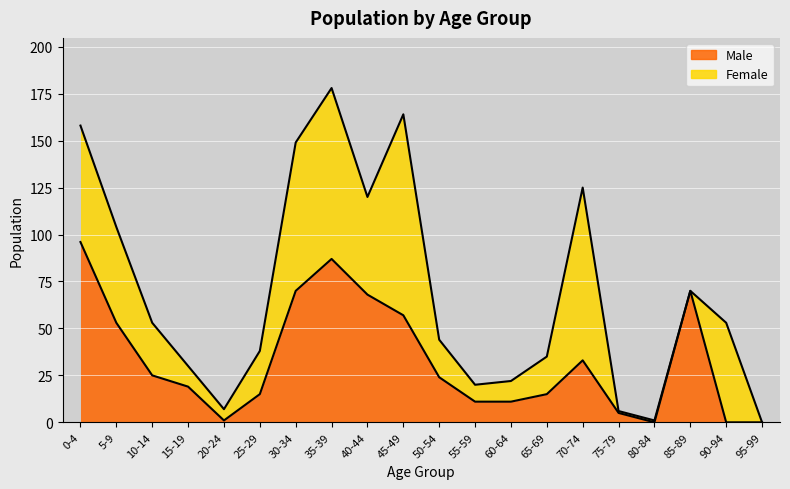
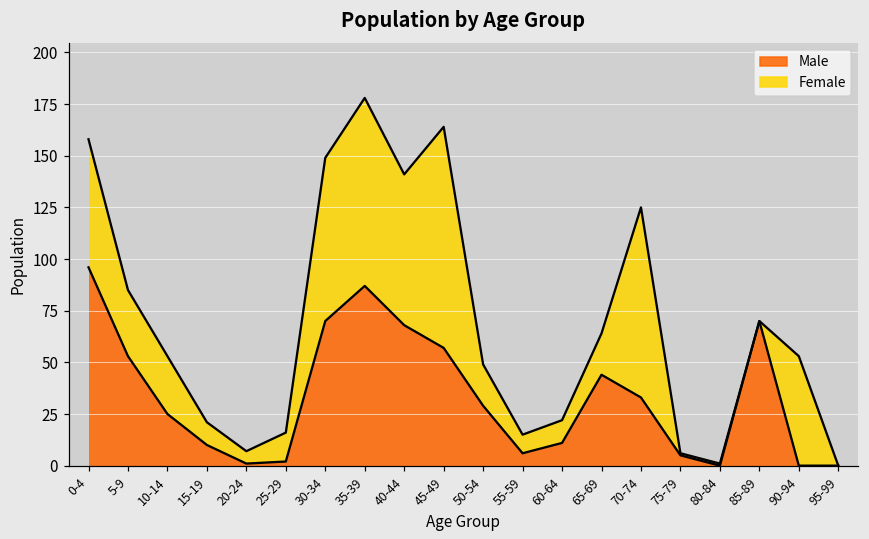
  {
    "Male": {
      "0-4": 96,
      "5-9": 53,
      "10-14": 25,
-     "15-19": 19,
+     "15-19": 10,
      "20-24": 1,
-     "25-29": 15,
+     "25-29": 2,
      "30-34": 70,
      "35-39": 87,
      "40-44": 68,
      "45-49": 57,
-     "50-54": 24,
-     "55-59": 11,
+     "50-54": 29,
+     "55-59": 6,
      "60-64": 11,
-     "65-69": 15,
+     "65-69": 44,
      "70-74": 33,
      "90-94": 0
    },
    "Female": {
      "0-4": 62,
-     "5-9": 51,
+     "5-9": 32,
      "10-14": 28,
      "15-19": 11,
      "20-24": 6,
-     "25-29": 23,
+     "25-29": 14,
      "30-34": 79,
      "35-39": 91,
-     "40-44": 52,
+     "40-44": 73,
      "45-49": 107,
      "50-54": 20,
      "55-59": 9,
      "60-64": 11,
      "65-69": 20,
      "70-74": 92,
      "90-94": 53
    }
  }
